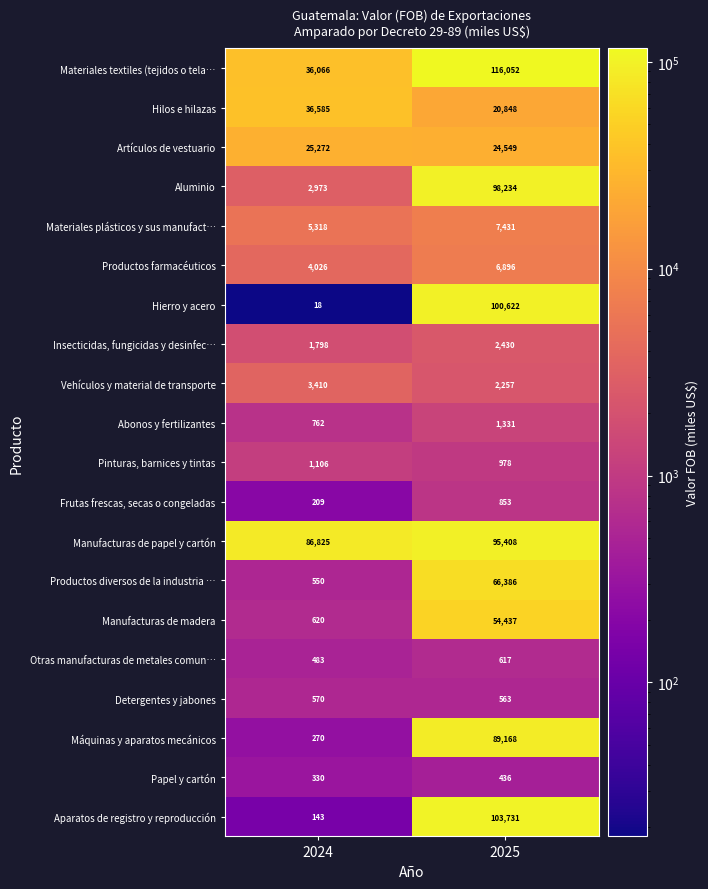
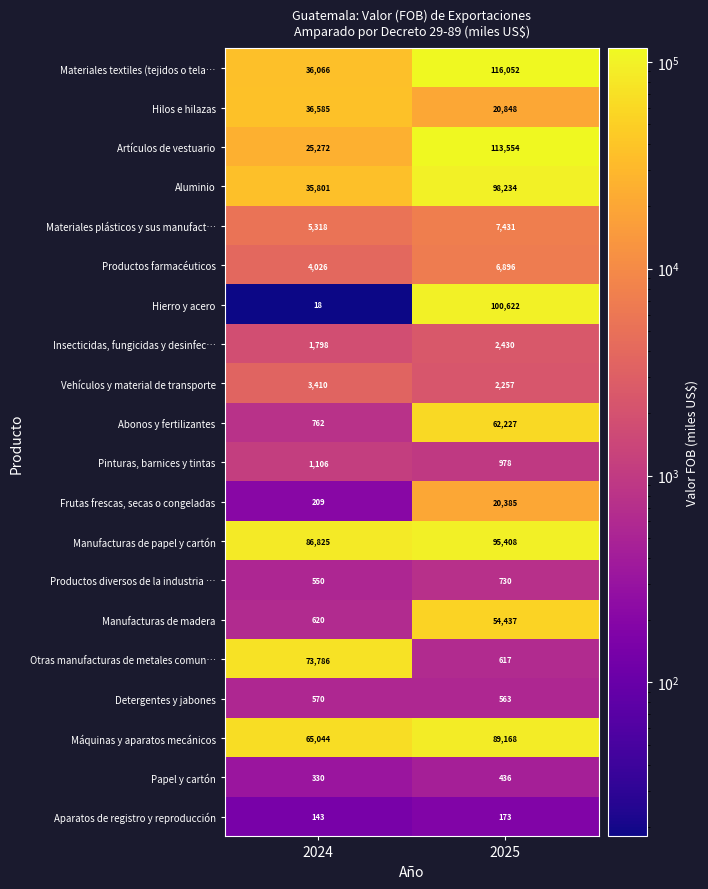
  {
    "Materiales textiles (tejidos o tela…": {
      "2024": "36,066",
      "2025": "116,052"
    },
    "Hilos e hilazas": {
      "2024": "36,585",
      "2025": "20,848"
    },
    "Artículos de vestuario": {
      "2024": "25,272",
-     "2025": "24,549"
+     "2025": "113,554"
    },
    "Aluminio": {
-     "2024": "2,973",
+     "2024": "35,801",
      "2025": "98,234"
    },
    "Materiales plásticos y sus manufact…": {
      "2024": "5,318",
      "2025": "7,431"
    },
    "Productos farmacéuticos": {
      "2024": "4,026",
      "2025": "6,896"
    },
    "Hierro y acero": {
      "2024": "18",
      "2025": "100,622"
    },
    "Insecticidas, fungicidas y desinfec…": {
      "2024": "1,798",
      "2025": "2,430"
    },
    "Vehículos y material de transporte": {
      "2024": "3,410",
      "2025": "2,257"
    },
    "Abonos y fertilizantes": {
      "2024": "762",
-     "2025": "1,331"
+     "2025": "62,227"
    },
    "Pinturas, barnices y tintas": {
      "2024": "1,106",
      "2025": "978"
    },
    "Frutas frescas, secas o congeladas": {
      "2024": "209",
-     "2025": "853"
+     "2025": "20,385"
    },
    "Manufacturas de papel y cartón": {
      "2024": "86,825",
      "2025": "95,408"
    },
    "Productos diversos de la industria …": {
      "2024": "550",
-     "2025": "66,386"
+     "2025": "730"
    },
    "Manufacturas de madera": {
      "2024": "620",
      "2025": "54,437"
    },
    "Otras manufacturas de metales comun…": {
-     "2024": "483",
+     "2024": "73,786",
      "2025": "617"
    },
    "Detergentes y jabones": {
      "2024": "570",
      "2025": "563"
    },
    "Máquinas y aparatos mecánicos": {
-     "2024": "270",
+     "2024": "65,044",
      "2025": "89,168"
    },
    "Papel y cartón": {
      "2024": "330",
      "2025": "436"
    },
    "Aparatos de registro y reproducción": {
      "2024": "143",
-     "2025": "103,731"
+     "2025": "173"
    }
  }
